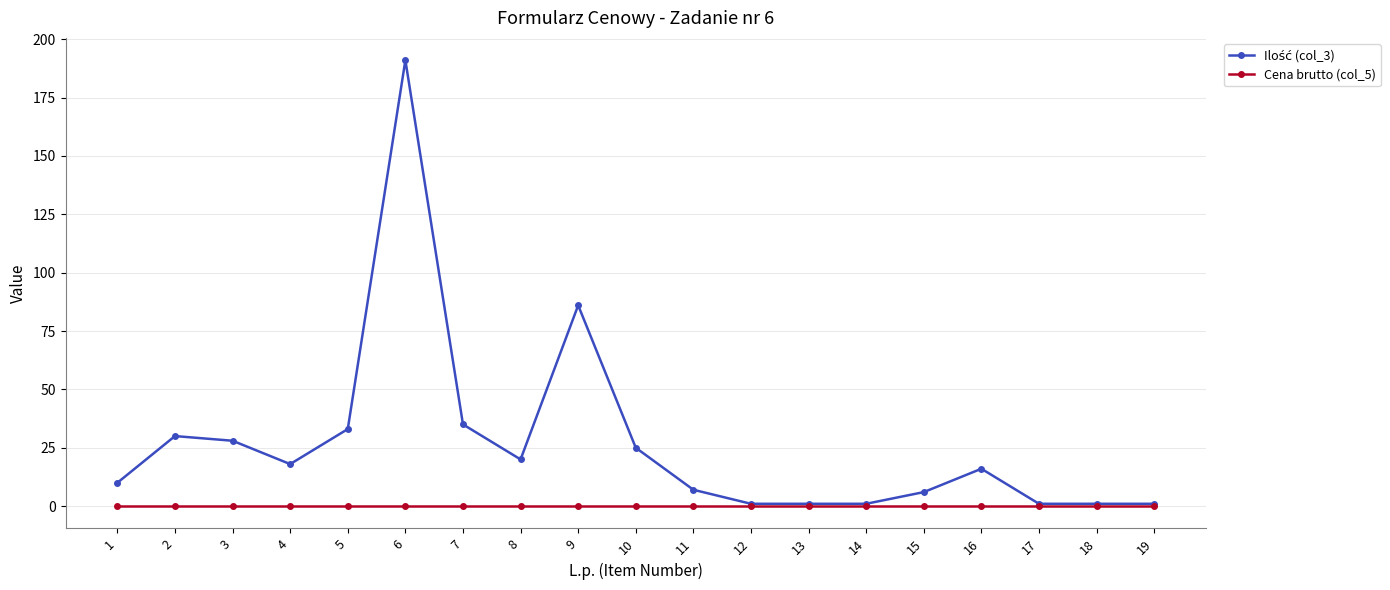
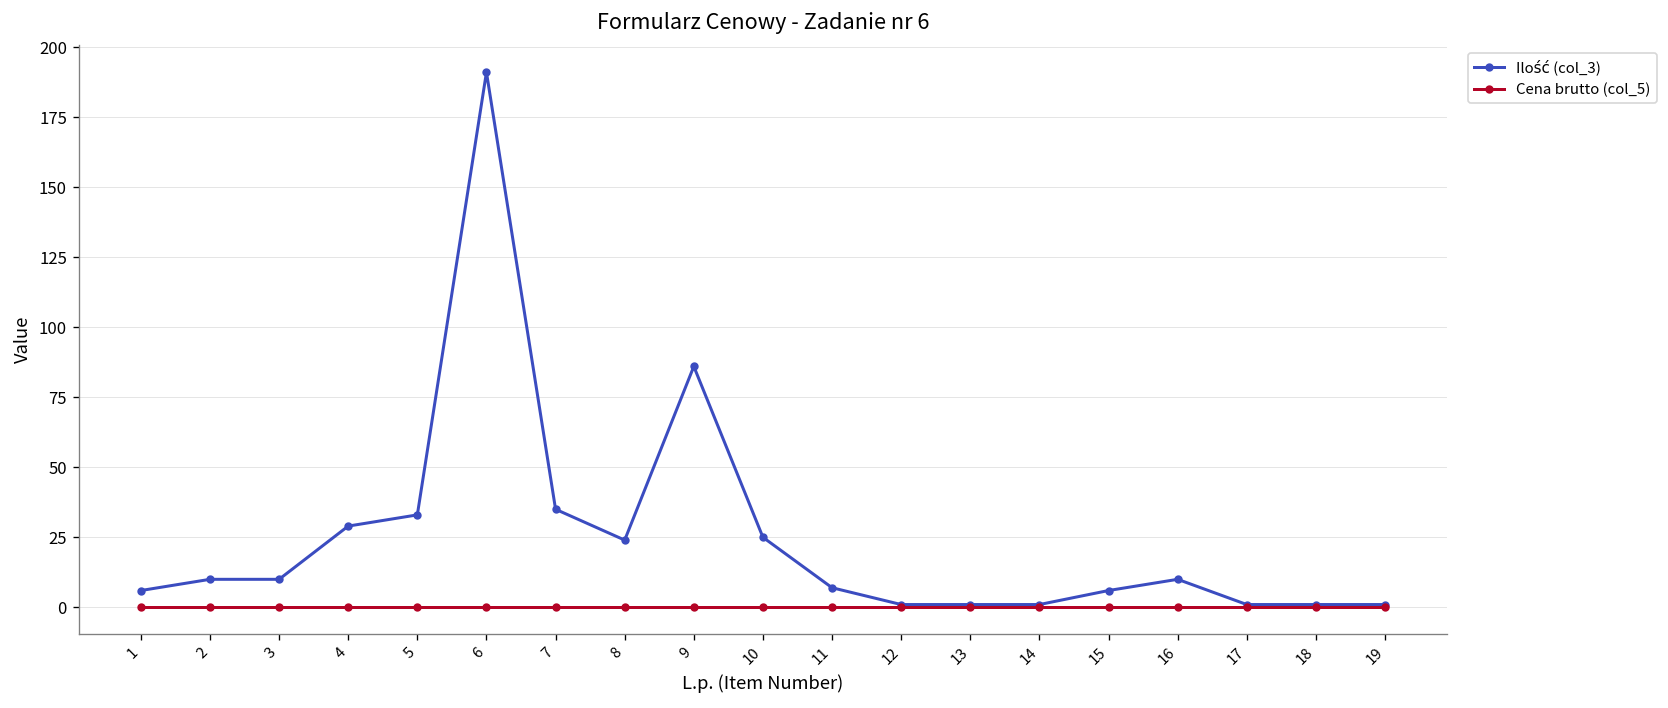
  {
    "Ilość (col_3)": {
-     "1": 10,
-     "2": 30,
-     "3": 28,
-     "4": 18,
+     "1": 6,
+     "2": 10,
+     "3": 10,
+     "4": 29,
      "5": 33,
      "6": 191,
      "7": 35,
-     "8": 20,
+     "8": 24,
      "9": 86,
      "10": 25,
      "11": 7,
      "15": 6,
-     "16": 16
+     "16": 10
    },
    "Cena brutto (col_5)": {
      "1": 0,
      "2": 0,
      "3": 0,
      "4": 0,
      "5": 0,
      "6": 0,
      "7": 0,
      "8": 0,
      "9": 0,
      "10": 0,
      "11": 0,
      "15": 0,
      "16": 0
    }
  }
